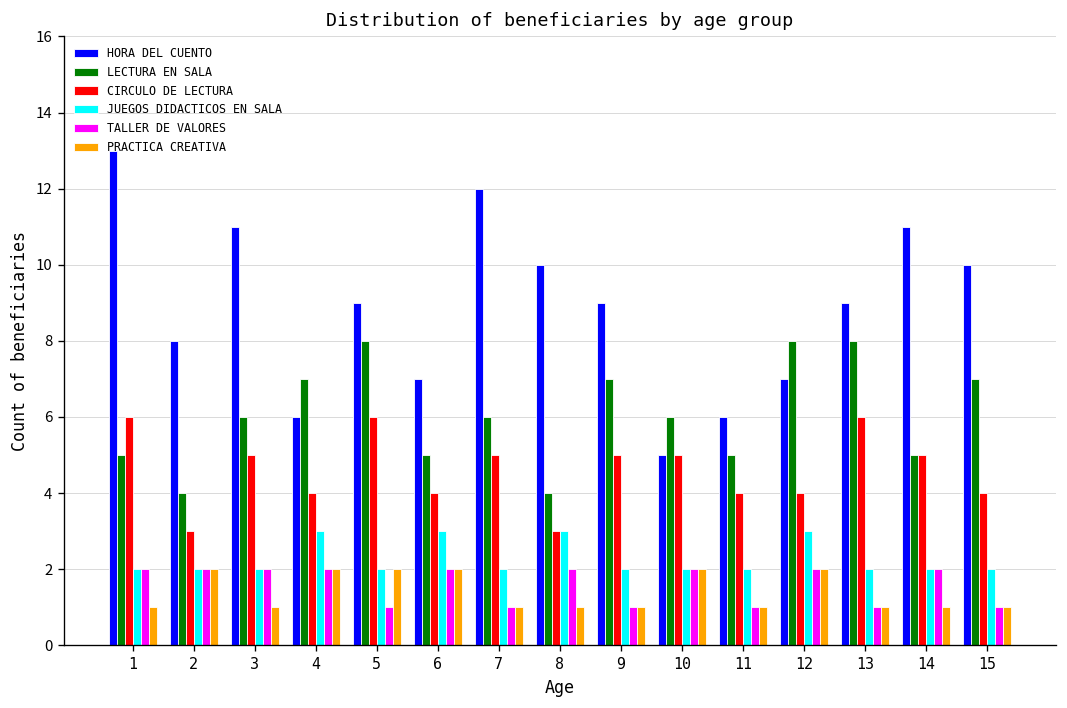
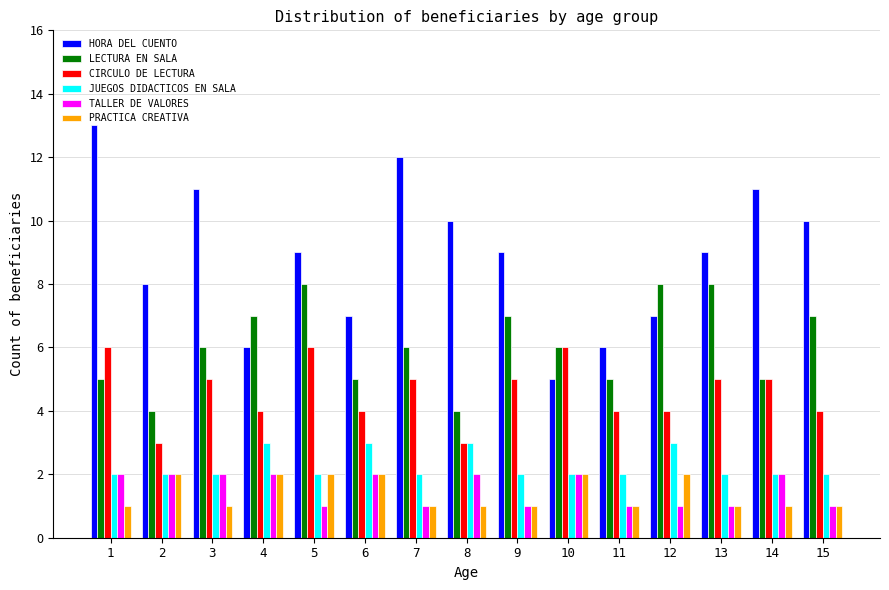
  {
    "HORA DEL CUENTO": {
      "1": 13,
      "2": 8,
      "3": 11,
      "4": 6,
      "5": 9,
      "6": 7,
      "7": 12,
      "8": 10,
      "9": 9,
      "10": 5,
      "11": 6,
      "12": 7,
      "13": 9,
      "14": 11,
      "15": 10
    },
    "LECTURA EN SALA": {
      "1": 5,
      "2": 4,
      "3": 6,
      "4": 7,
      "5": 8,
      "6": 5,
      "7": 6,
      "8": 4,
      "9": 7,
      "10": 6,
      "11": 5,
      "12": 8,
      "13": 8,
      "14": 5,
      "15": 7
    },
    "CIRCULO DE LECTURA": {
      "1": 6,
      "2": 3,
      "3": 5,
      "4": 4,
      "5": 6,
      "6": 4,
      "7": 5,
      "8": 3,
      "9": 5,
-     "10": 5,
+     "10": 6,
      "11": 4,
      "12": 4,
-     "13": 6,
+     "13": 5,
      "14": 5,
      "15": 4
    },
    "JUEGOS DIDACTICOS EN SALA": {
      "1": 2,
      "2": 2,
      "3": 2,
      "4": 3,
      "5": 2,
      "6": 3,
      "7": 2,
      "8": 3,
      "9": 2,
      "10": 2,
      "11": 2,
      "12": 3,
      "13": 2,
      "14": 2,
      "15": 2
    },
    "TALLER DE VALORES": {
      "1": 2,
      "2": 2,
      "3": 2,
      "4": 2,
      "5": 1,
      "6": 2,
      "7": 1,
      "8": 2,
      "9": 1,
      "10": 2,
      "11": 1,
-     "12": 2,
+     "12": 1,
      "13": 1,
      "14": 2,
      "15": 1
    },
    "PRACTICA CREATIVA": {
      "1": 1,
      "2": 2,
      "3": 1,
      "4": 2,
      "5": 2,
      "6": 2,
      "7": 1,
      "8": 1,
      "9": 1,
      "10": 2,
      "11": 1,
      "12": 2,
      "13": 1,
      "14": 1,
      "15": 1
    }
  }
